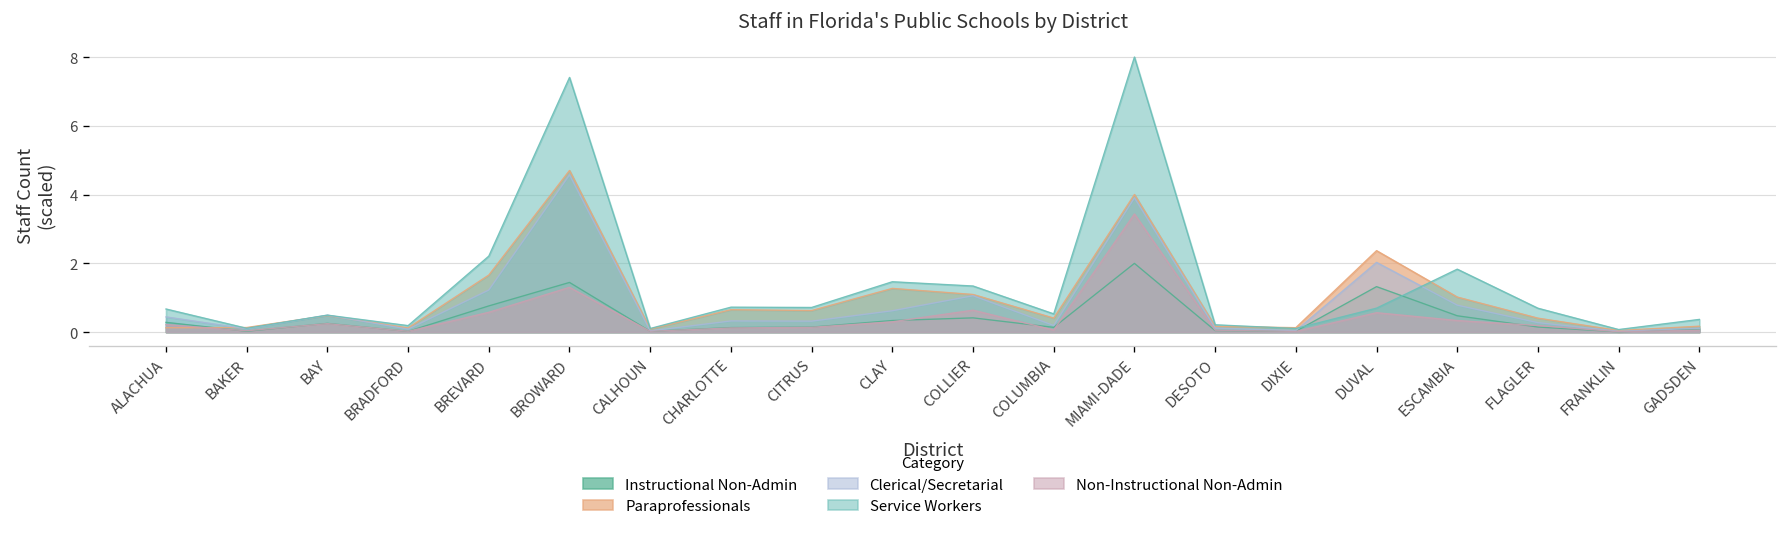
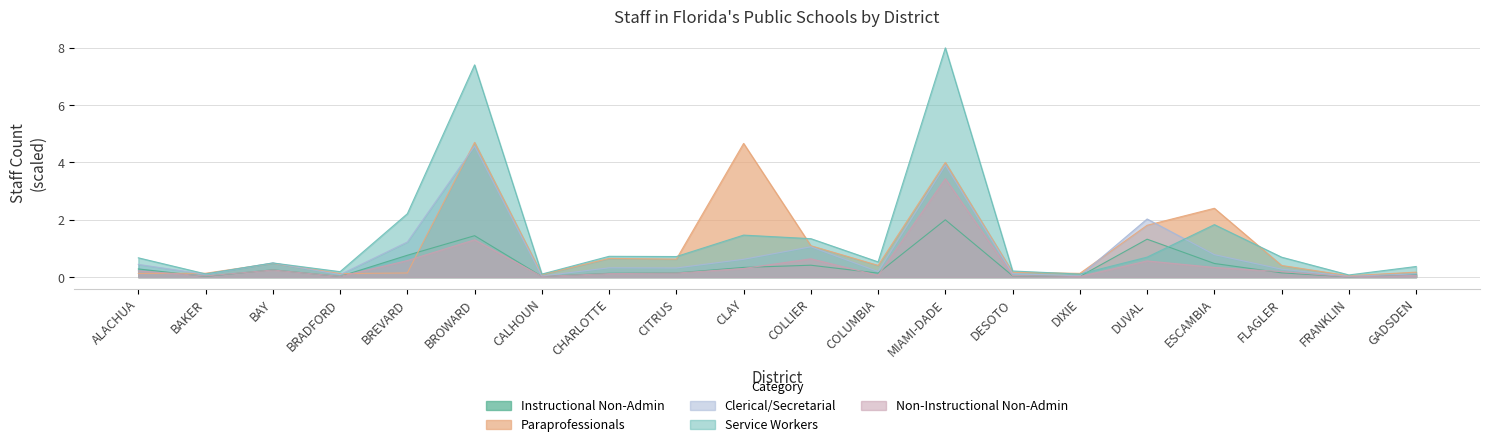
  {
    "Paraprofessionals": {
      "ALACHUA": 0.1,
-     "BREVARD": 1.7,
+     "BREVARD": 0.1,
      "BROWARD": 4.7,
      "CITRUS": 0.6,
-     "CLAY": 1.3,
+     "CLAY": 4.7,
      "COLUMBIA": 0.4,
      "MIAMI-DADE": 4.0,
-     "DUVAL": 2.4,
-     "ESCAMBIA": 1.0,
+     "DUVAL": 1.8,
+     "ESCAMBIA": 2.4,
      "FLAGLER": 0.4
    }
  }
